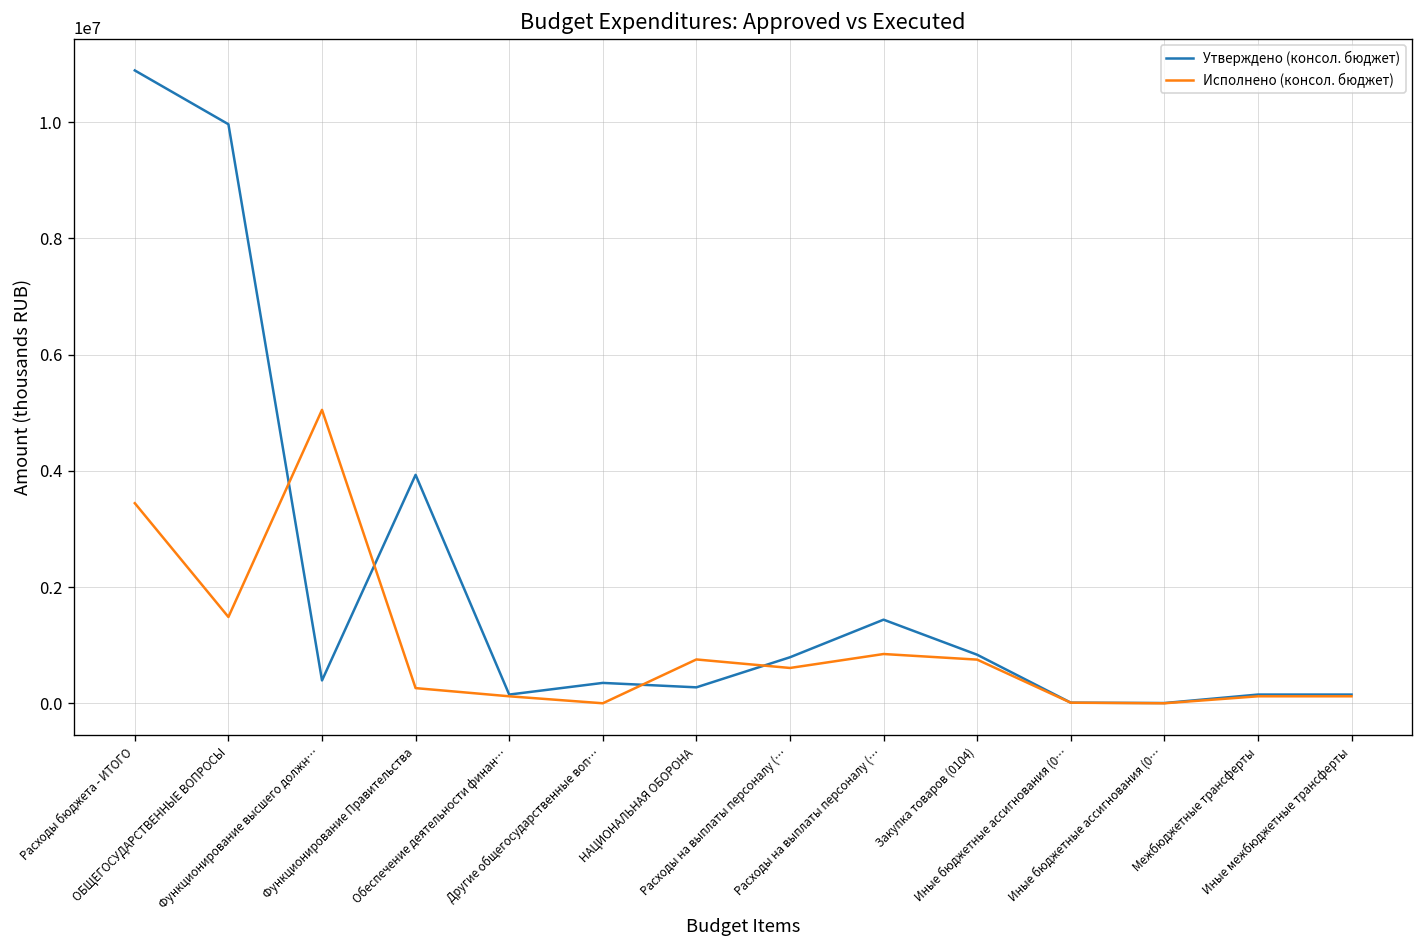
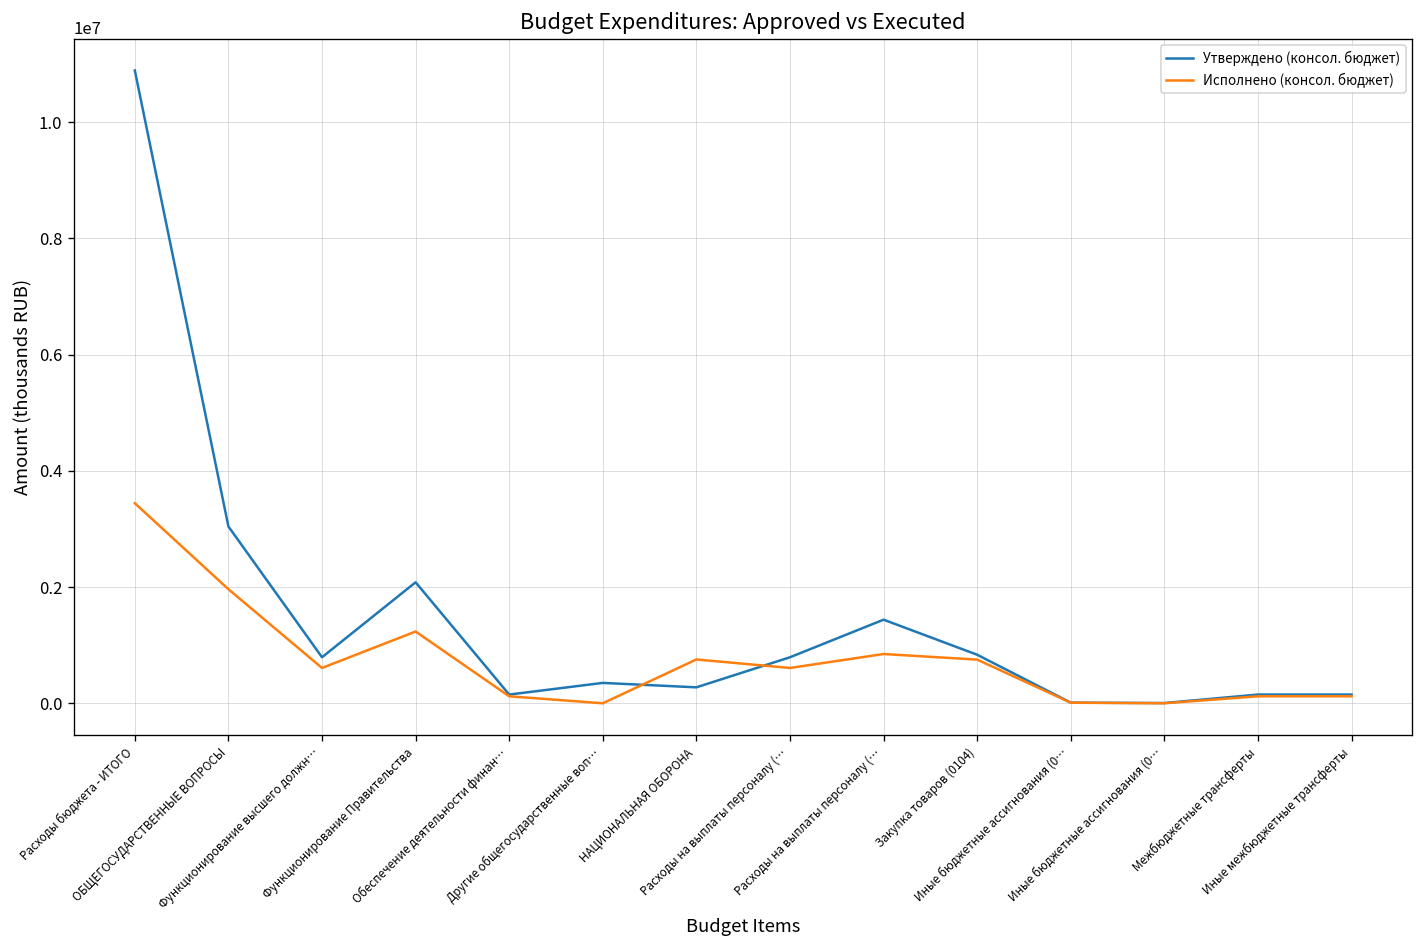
  {
    "Утверждено (консол. бюджет)": {
      "Расходы бюджета - ИТОГО": 10900000,
-     "ОБЩЕГОСУДАРСТВЕННЫЕ ВОПРОСЫ": 10000000,
-     "Функционирование высшего должн…": 400000,
-     "Функционирование Правительства": 3900000,
+     "ОБЩЕГОСУДАРСТВЕННЫЕ ВОПРОСЫ": 3000000,
+     "Функционирование высшего должн…": 800000,
+     "Функционирование Правительства": 2100000,
      "Другие общегосударственные воп…": 400000,
      "НАЦИОНАЛЬНАЯ ОБОРОНА": 300000,
      "Закупка товаров (0104)": 800000
    },
    "Исполнено (консол. бюджет)": {
      "Расходы бюджета - ИТОГО": 3400000,
-     "ОБЩЕГОСУДАРСТВЕННЫЕ ВОПРОСЫ": 1500000,
-     "Функционирование высшего должн…": 5000000,
-     "Функционирование Правительства": 300000,
+     "ОБЩЕГОСУДАРСТВЕННЫЕ ВОПРОСЫ": 2000000,
+     "Функционирование высшего должн…": 600000,
+     "Функционирование Правительства": 1200000,
      "Другие общегосударственные воп…": 0,
      "НАЦИОНАЛЬНАЯ ОБОРОНА": 800000,
      "Закупка товаров (0104)": 800000
    }
  }
